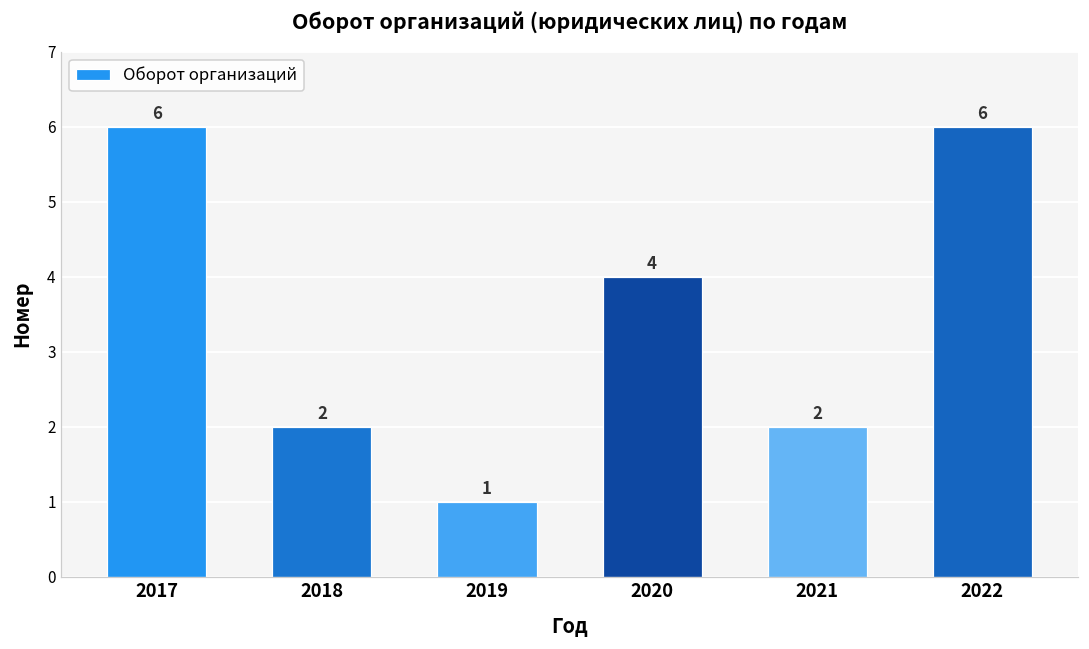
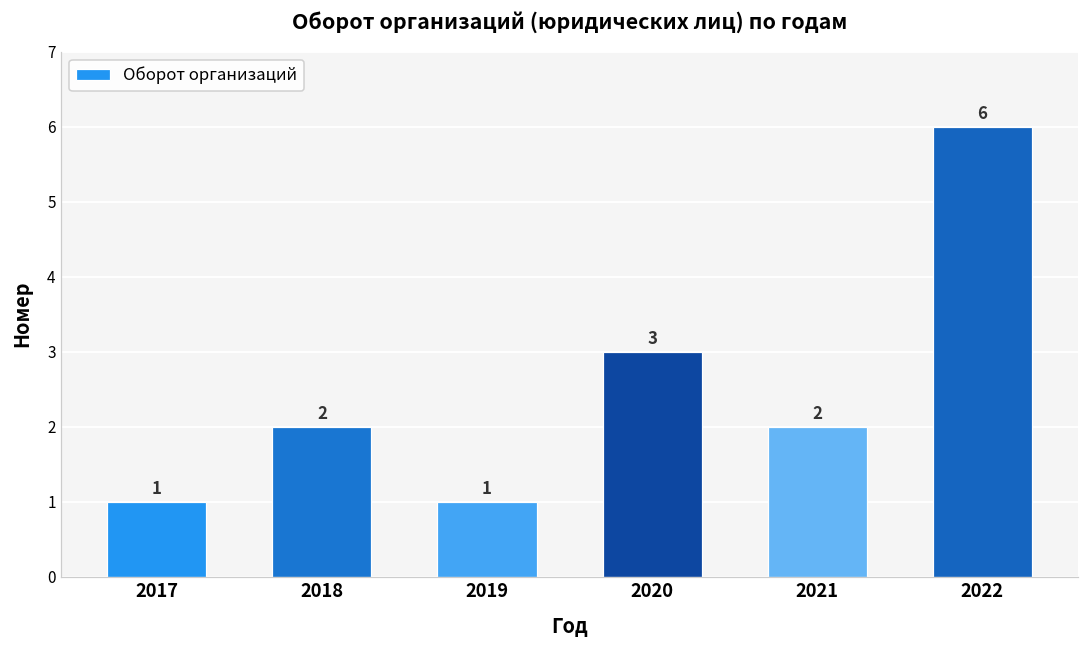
  {
-   "2017": 6,
+   "2017": 1,
    "2018": 2,
    "2019": 1,
-   "2020": 4,
+   "2020": 3,
    "2021": 2,
    "2022": 6
  }
